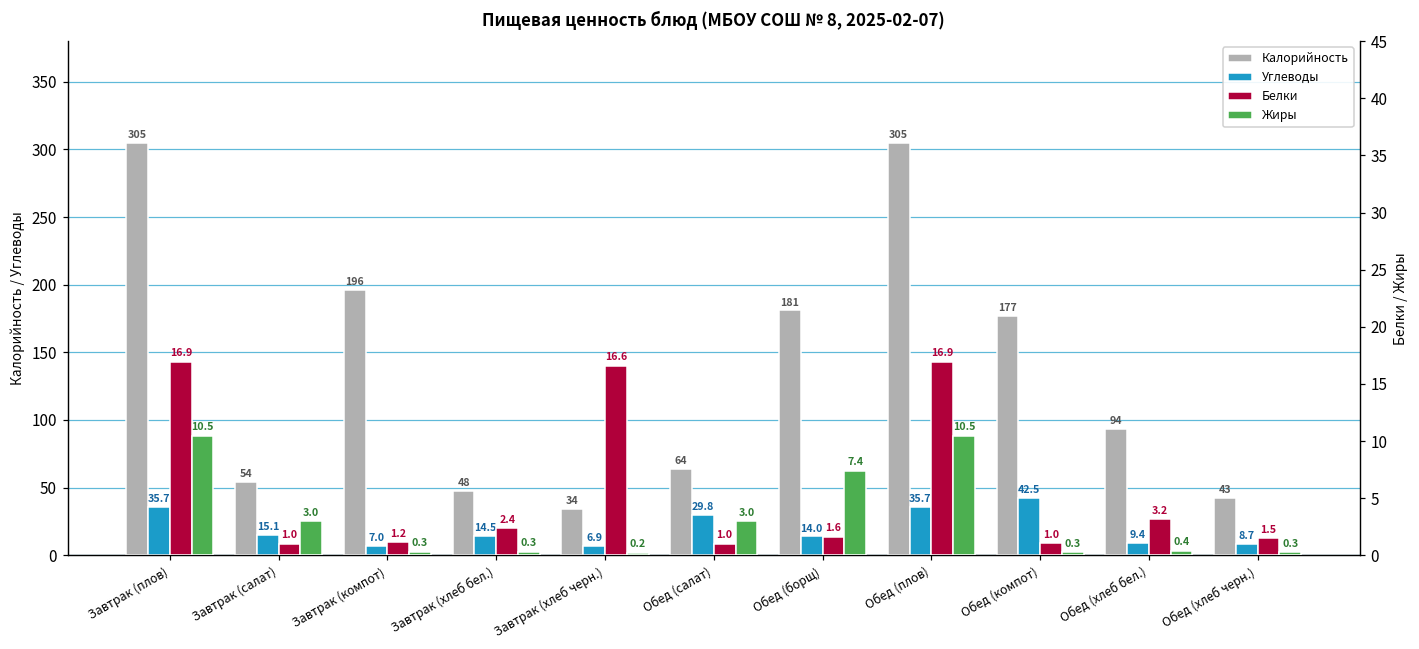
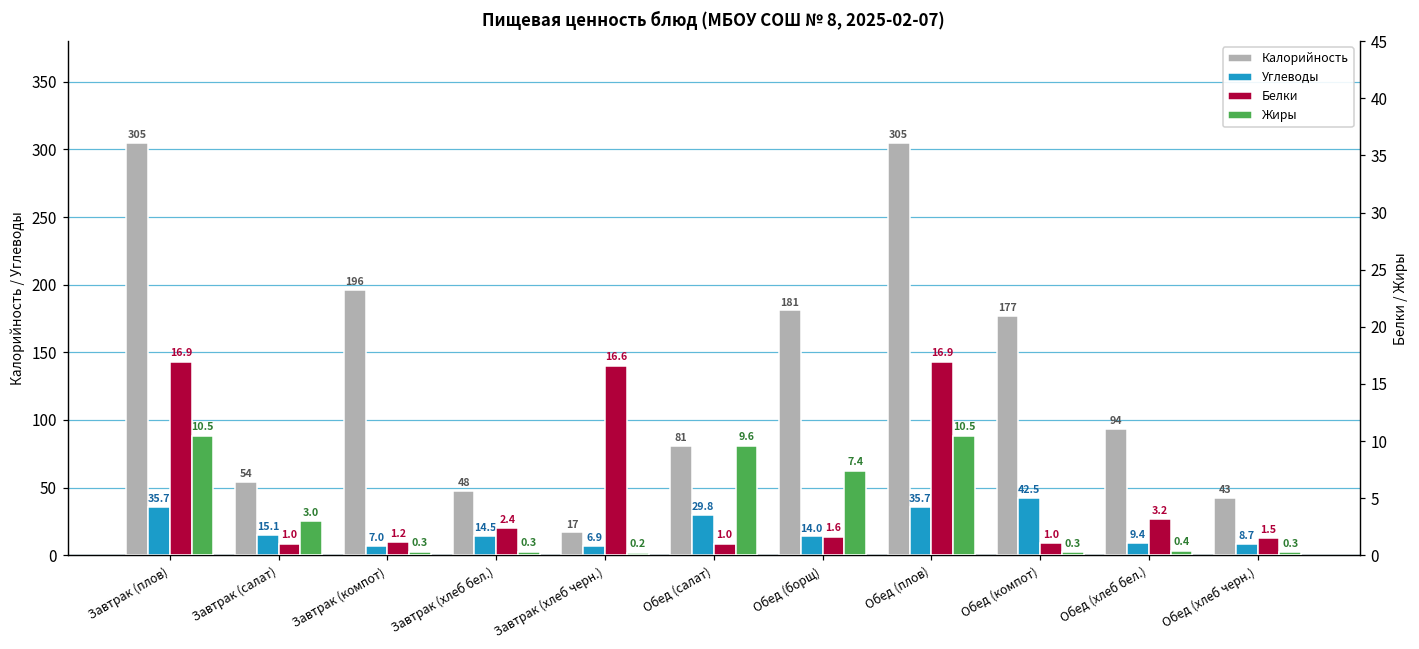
  {
    "Калорийность": {
      "Завтрак (плов)": 305,
      "Завтрак (салат)": 54,
      "Завтрак (компот)": 196,
      "Завтрак (хлеб бел.)": 48,
-     "Завтрак (хлеб черн.)": 34,
-     "Обед (салат)": 64,
+     "Завтрак (хлеб черн.)": 17,
+     "Обед (салат)": 81,
      "Обед (борщ)": 181,
      "Обед (плов)": 305,
      "Обед (компот)": 177,
      "Обед (хлеб бел.)": 94,
      "Обед (хлеб черн.)": 43
    },
    "Углеводы": {
      "Завтрак (плов)": 35.7,
      "Завтрак (салат)": 15.1,
      "Завтрак (компот)": 7.0,
      "Завтрак (хлеб бел.)": 14.5,
      "Завтрак (хлеб черн.)": 6.9,
      "Обед (салат)": 29.8,
      "Обед (борщ)": 14.0,
      "Обед (плов)": 35.7,
      "Обед (компот)": 42.5,
      "Обед (хлеб бел.)": 9.4,
      "Обед (хлеб черн.)": 8.7
    },
    "Белки": {
      "Завтрак (плов)": 16.9,
      "Завтрак (салат)": 1.0,
      "Завтрак (компот)": 1.2,
      "Завтрак (хлеб бел.)": 2.4,
      "Завтрак (хлеб черн.)": 16.6,
      "Обед (салат)": 1.0,
      "Обед (борщ)": 1.6,
      "Обед (плов)": 16.9,
      "Обед (компот)": 1.0,
      "Обед (хлеб бел.)": 3.2,
      "Обед (хлеб черн.)": 1.5
    },
    "Жиры": {
      "Завтрак (плов)": 10.5,
      "Завтрак (салат)": 3.0,
      "Завтрак (компот)": 0.3,
      "Завтрак (хлеб бел.)": 0.3,
      "Завтрак (хлеб черн.)": 0.2,
-     "Обед (салат)": 3.0,
+     "Обед (салат)": 9.6,
      "Обед (борщ)": 7.4,
      "Обед (плов)": 10.5,
      "Обед (компот)": 0.3,
      "Обед (хлеб бел.)": 0.4,
      "Обед (хлеб черн.)": 0.3
    }
  }
